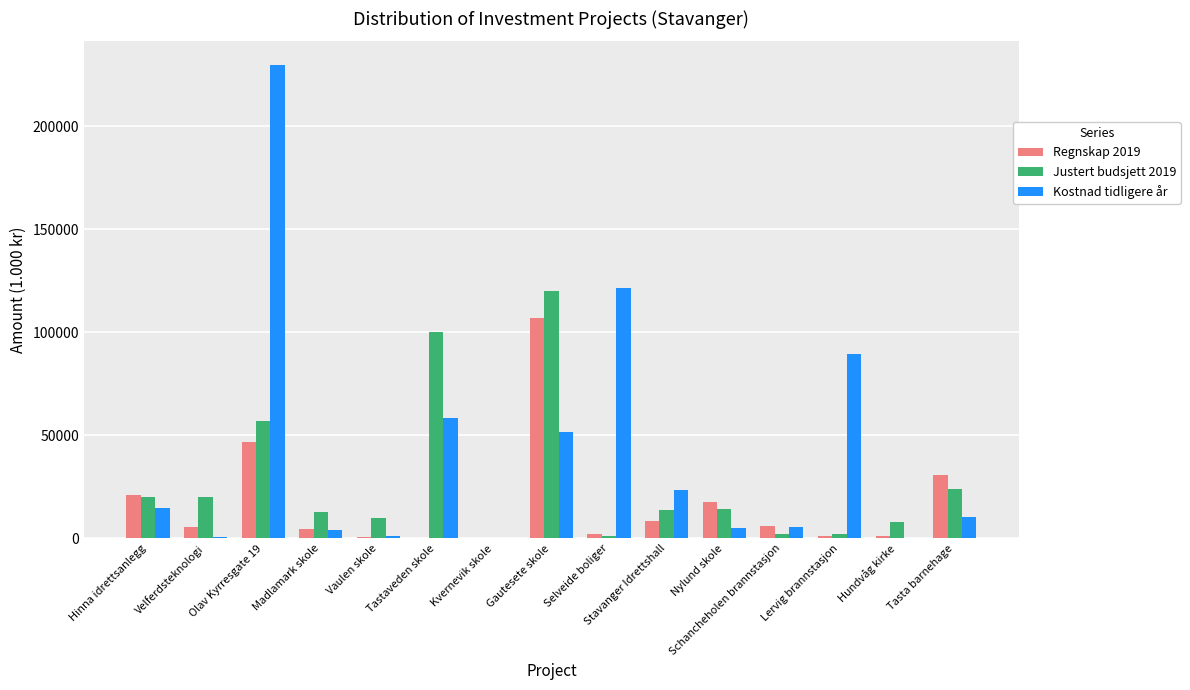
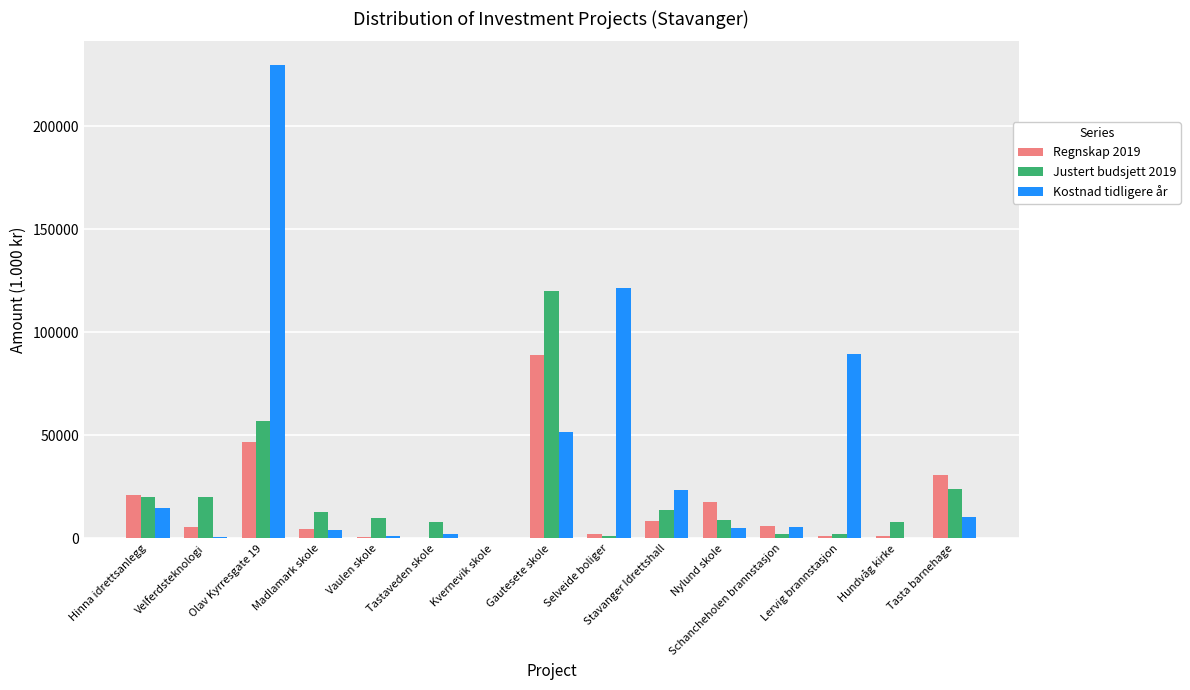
  {
    "Regnskap 2019": {
      "Hinna idrettsanlegg": 21000,
      "Velferdsteknologi": 5000,
      "Olav Kyrresgate 19": 47000,
      "Madlamark skole": 5000,
      "Kvernevik skole": 0,
-     "Gautesete skole": 107000,
+     "Gautesete skole": 89000,
      "Selveide boliger": 2000,
      "Stavanger Idrettshall": 9000,
      "Nylund skole": 18000,
      "Schancheholen brannstasjon": 6000,
      "Tasta barnehage": 31000
    },
    "Justert budsjett 2019": {
      "Hinna idrettsanlegg": 20000,
      "Velferdsteknologi": 20000,
      "Olav Kyrresgate 19": 57000,
      "Madlamark skole": 13000,
      "Vaulen skole": 10000,
-     "Tastaveden skole": 100000,
+     "Tastaveden skole": 8000,
      "Kvernevik skole": 0,
      "Gautesete skole": 120000,
      "Stavanger Idrettshall": 14000,
-     "Nylund skole": 15000,
+     "Nylund skole": 9000,
      "Schancheholen brannstasjon": 2000,
      "Lervig brannstasjon": 2000,
      "Hundvåg kirke": 8000,
      "Tasta barnehage": 24000
    },
    "Kostnad tidligere år": {
      "Hinna idrettsanlegg": 15000,
      "Olav Kyrresgate 19": 230000,
      "Madlamark skole": 4000,
      "Vaulen skole": 1000,
-     "Tastaveden skole": 58000,
+     "Tastaveden skole": 2000,
      "Kvernevik skole": 0,
      "Gautesete skole": 52000,
      "Selveide boliger": 122000,
      "Stavanger Idrettshall": 23000,
      "Nylund skole": 5000,
      "Schancheholen brannstasjon": 6000,
      "Lervig brannstasjon": 90000,
      "Tasta barnehage": 10000
    }
  }
